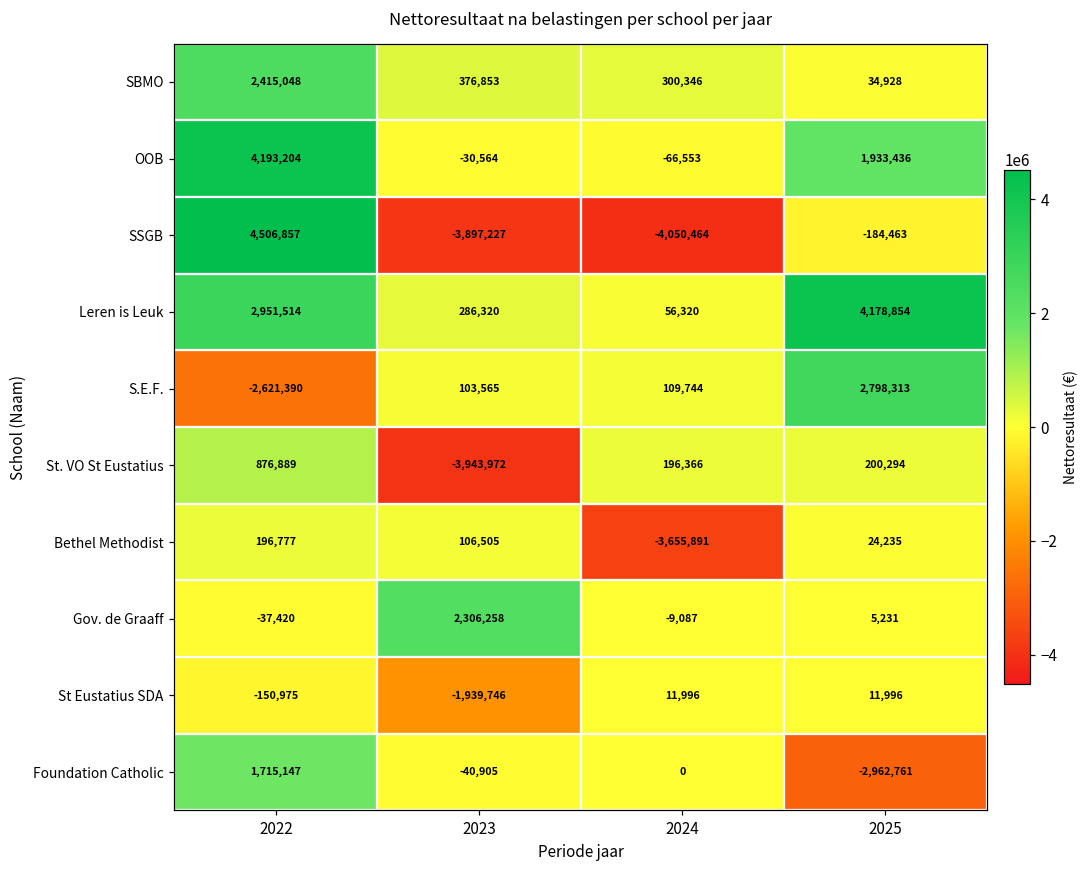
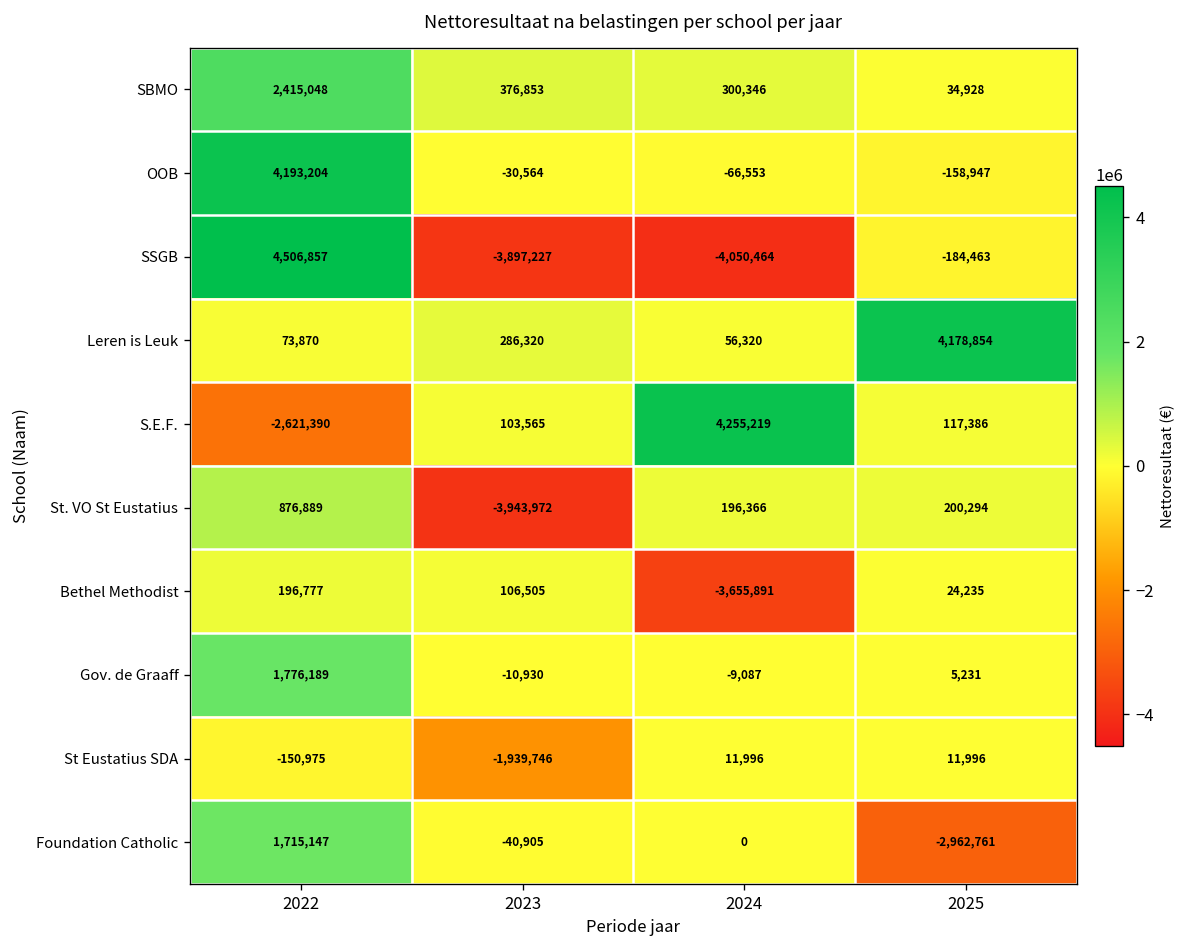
  {
    "SBMO": {
      "2022": "2,415,048",
      "2023": "376,853",
      "2024": "300,346",
      "2025": "34,928"
    },
    "OOB": {
      "2022": "4,193,204",
      "2023": "-30,564",
      "2024": "-66,553",
-     "2025": "1,933,436"
+     "2025": "-158,947"
    },
    "SSGB": {
      "2022": "4,506,857",
      "2023": "-3,897,227",
      "2024": "-4,050,464",
      "2025": "-184,463"
    },
    "Leren is Leuk": {
-     "2022": "2,951,514",
+     "2022": "73,870",
      "2023": "286,320",
      "2024": "56,320",
      "2025": "4,178,854"
    },
    "S.E.F.": {
      "2022": "-2,621,390",
      "2023": "103,565",
-     "2024": "109,744",
-     "2025": "2,798,313"
+     "2024": "4,255,219",
+     "2025": "117,386"
    },
    "St. VO St Eustatius": {
      "2022": "876,889",
      "2023": "-3,943,972",
      "2024": "196,366",
      "2025": "200,294"
    },
    "Bethel Methodist": {
      "2022": "196,777",
      "2023": "106,505",
      "2024": "-3,655,891",
      "2025": "24,235"
    },
    "Gov. de Graaff": {
-     "2022": "-37,420",
-     "2023": "2,306,258",
+     "2022": "1,776,189",
+     "2023": "-10,930",
      "2024": "-9,087",
      "2025": "5,231"
    },
    "St Eustatius SDA": {
      "2022": "-150,975",
      "2023": "-1,939,746",
      "2024": "11,996",
      "2025": "11,996"
    },
    "Foundation Catholic": {
      "2022": "1,715,147",
      "2023": "-40,905",
      "2024": "0",
      "2025": "-2,962,761"
    }
  }
